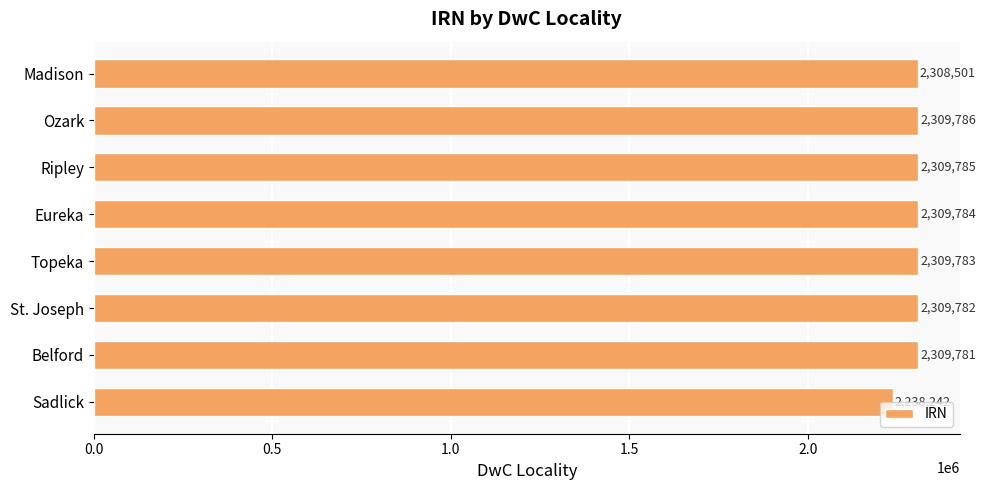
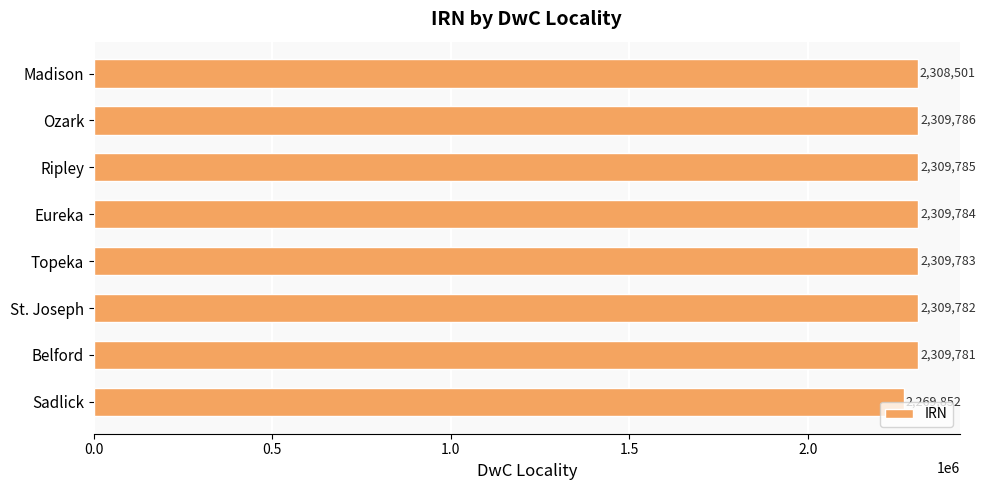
  {
    "Madison": "2,308,501",
    "Ozark": "2,309,786",
    "Ripley": "2,309,785",
    "Eureka": "2,309,784",
    "Topeka": "2,309,783",
    "St. Joseph": "2,309,782",
    "Belford": "2,309,781",
-   "Sadlick": "2,238,242"
+   "Sadlick": "2,269,852"
  }
